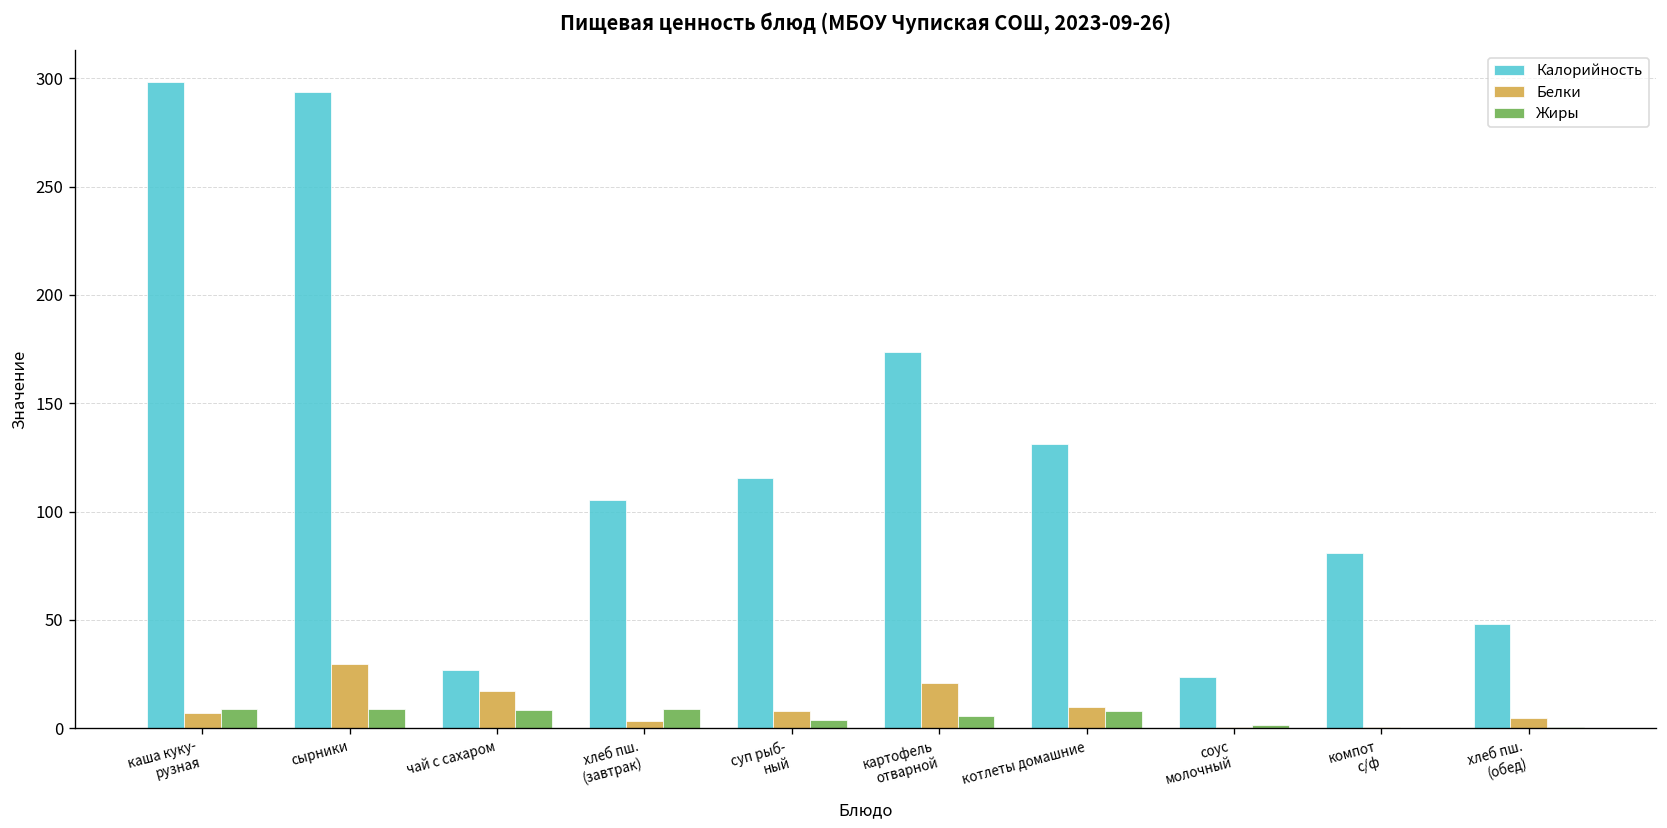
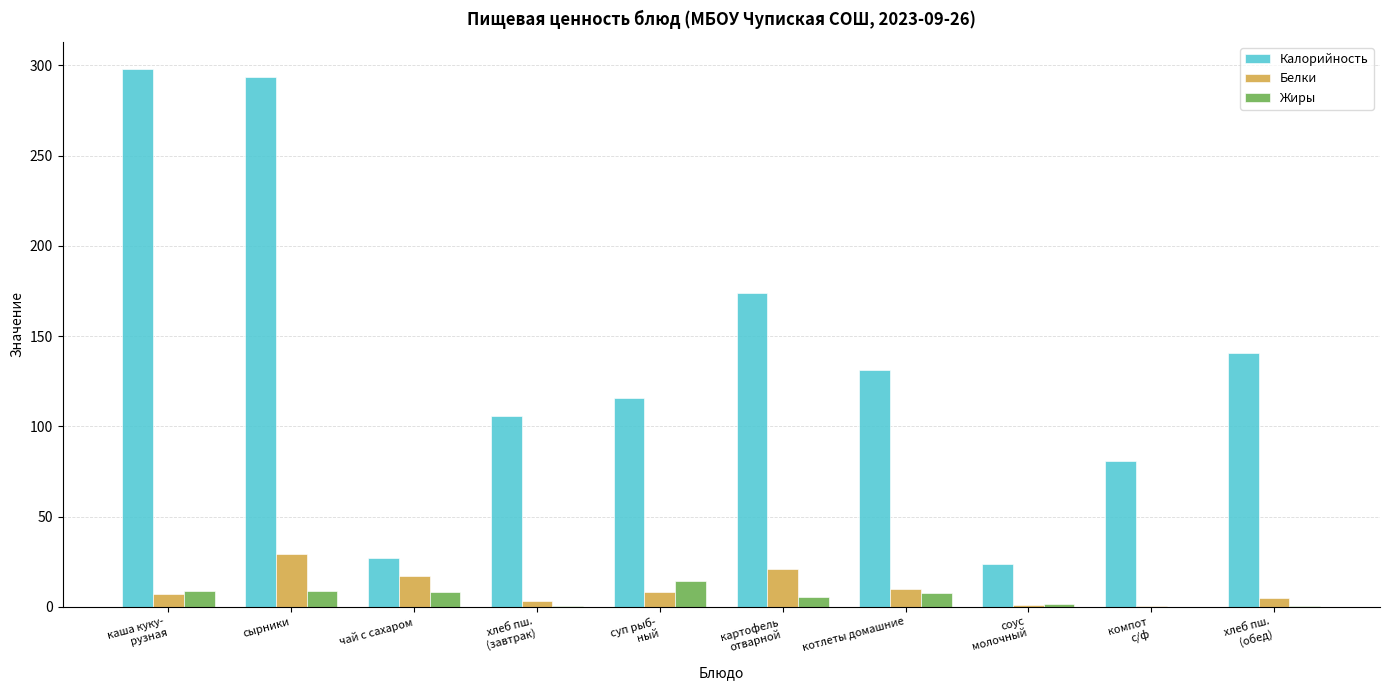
  {
    "Калорийность": {
      "каша куку- рузная": 298,
      "сырники": 294,
      "чай с сахаром": 27,
      "хлеб пш. (завтрак)": 106,
      "суп рыб- ный": 116,
      "картофель отварной": 174,
      "котлеты домашние": 131,
      "соус молочный": 24,
      "компот с/ф": 81,
-     "хлеб пш. (обед)": 48
+     "хлеб пш. (обед)": 141
    },
    "Белки": {
      "каша куку- рузная": 7,
      "сырники": 30,
      "чай с сахаром": 17,
      "хлеб пш. (завтрак)": 3,
      "суп рыб- ный": 8,
      "картофель отварной": 21,
      "котлеты домашние": 10,
      "хлеб пш. (обед)": 5
    },
    "Жиры": {
      "каша куку- рузная": 9,
      "сырники": 9,
      "чай с сахаром": 8,
-     "хлеб пш. (завтрак)": 9,
-     "суп рыб- ный": 4,
+     "хлеб пш. (завтрак)": 0,
+     "суп рыб- ный": 14,
      "картофель отварной": 6,
      "котлеты домашние": 8,
      "соус молочный": 2,
      "компот с/ф": 0
    }
  }
